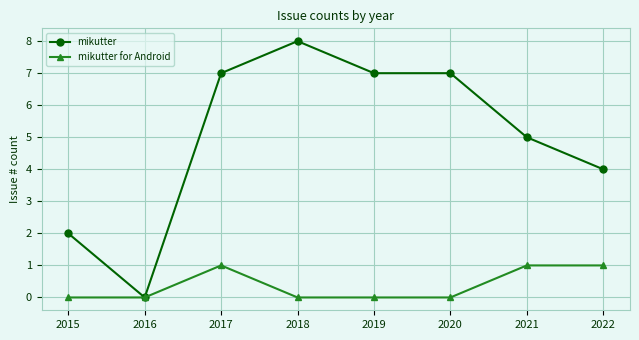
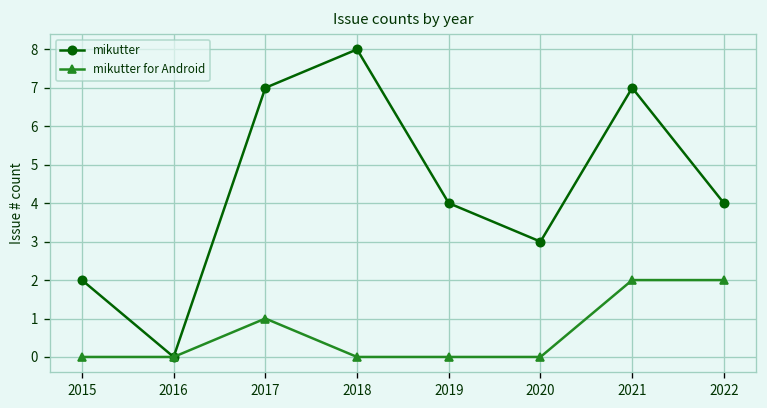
  {
    "mikutter": {
      "2015": 2,
      "2017": 7,
      "2018": 8,
-     "2019": 7,
-     "2020": 7,
-     "2021": 5,
+     "2019": 4,
+     "2020": 3,
+     "2021": 7,
      "2022": 4
    },
    "mikutter for Android": {
      "2015": 0,
      "2017": 1,
      "2018": 0,
      "2019": 0,
      "2020": 0,
-     "2021": 1,
-     "2022": 1
+     "2021": 2,
+     "2022": 2
    }
  }
